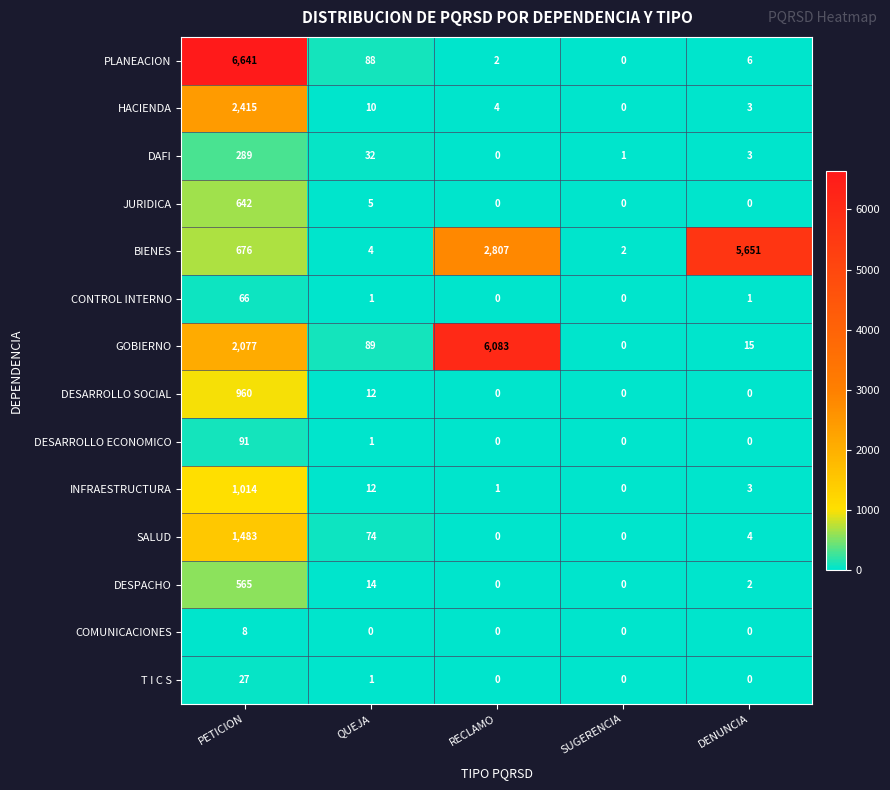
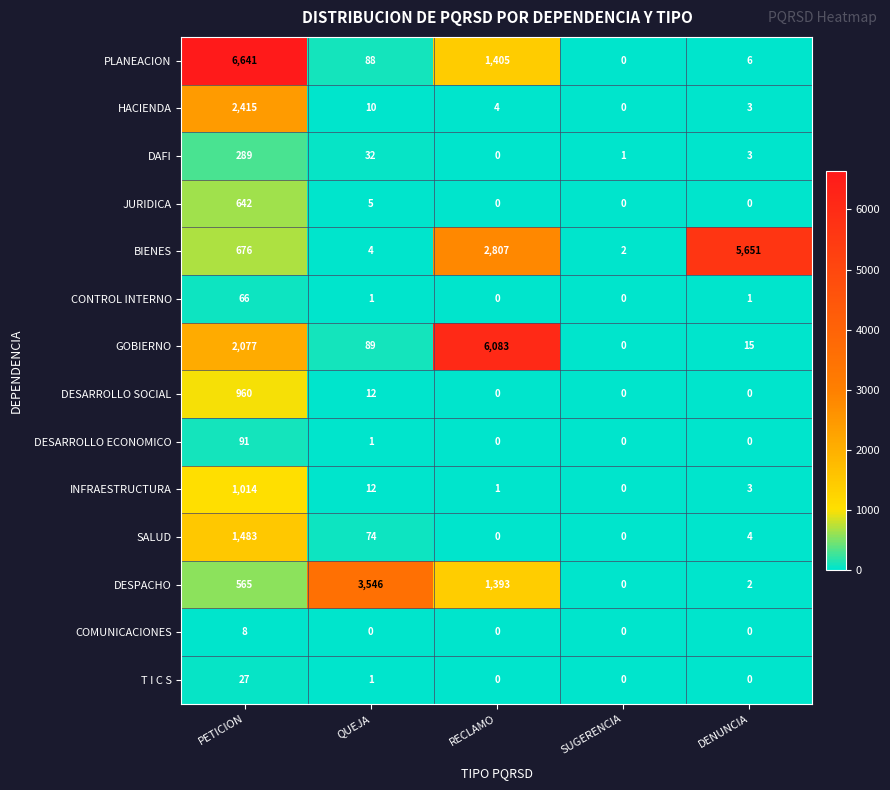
  {
    "PLANEACION": {
      "PETICION": "6,641",
      "QUEJA": "88",
-     "RECLAMO": "2",
+     "RECLAMO": "1,405",
      "SUGERENCIA": "0",
      "DENUNCIA": "6"
    },
    "HACIENDA": {
      "PETICION": "2,415",
      "QUEJA": "10",
      "RECLAMO": "4",
      "SUGERENCIA": "0",
      "DENUNCIA": "3"
    },
    "DAFI": {
      "PETICION": "289",
      "QUEJA": "32",
      "RECLAMO": "0",
      "SUGERENCIA": "1",
      "DENUNCIA": "3"
    },
    "JURIDICA": {
      "PETICION": "642",
      "QUEJA": "5",
      "RECLAMO": "0",
      "SUGERENCIA": "0",
      "DENUNCIA": "0"
    },
    "BIENES": {
      "PETICION": "676",
      "QUEJA": "4",
      "RECLAMO": "2,807",
      "SUGERENCIA": "2",
      "DENUNCIA": "5,651"
    },
    "CONTROL INTERNO": {
      "PETICION": "66",
      "QUEJA": "1",
      "RECLAMO": "0",
      "SUGERENCIA": "0",
      "DENUNCIA": "1"
    },
    "GOBIERNO": {
      "PETICION": "2,077",
      "QUEJA": "89",
      "RECLAMO": "6,083",
      "SUGERENCIA": "0",
      "DENUNCIA": "15"
    },
    "DESARROLLO SOCIAL": {
      "PETICION": "960",
      "QUEJA": "12",
      "RECLAMO": "0",
      "SUGERENCIA": "0",
      "DENUNCIA": "0"
    },
    "DESARROLLO ECONOMICO": {
      "PETICION": "91",
      "QUEJA": "1",
      "RECLAMO": "0",
      "SUGERENCIA": "0",
      "DENUNCIA": "0"
    },
    "INFRAESTRUCTURA": {
      "PETICION": "1,014",
      "QUEJA": "12",
      "RECLAMO": "1",
      "SUGERENCIA": "0",
      "DENUNCIA": "3"
    },
    "SALUD": {
      "PETICION": "1,483",
      "QUEJA": "74",
      "RECLAMO": "0",
      "SUGERENCIA": "0",
      "DENUNCIA": "4"
    },
    "DESPACHO": {
      "PETICION": "565",
-     "QUEJA": "14",
-     "RECLAMO": "0",
+     "QUEJA": "3,546",
+     "RECLAMO": "1,393",
      "SUGERENCIA": "0",
      "DENUNCIA": "2"
    },
    "COMUNICACIONES": {
      "PETICION": "8",
      "QUEJA": "0",
      "RECLAMO": "0",
      "SUGERENCIA": "0",
      "DENUNCIA": "0"
    },
    "T I C S": {
      "PETICION": "27",
      "QUEJA": "1",
      "RECLAMO": "0",
      "SUGERENCIA": "0",
      "DENUNCIA": "0"
    }
  }
